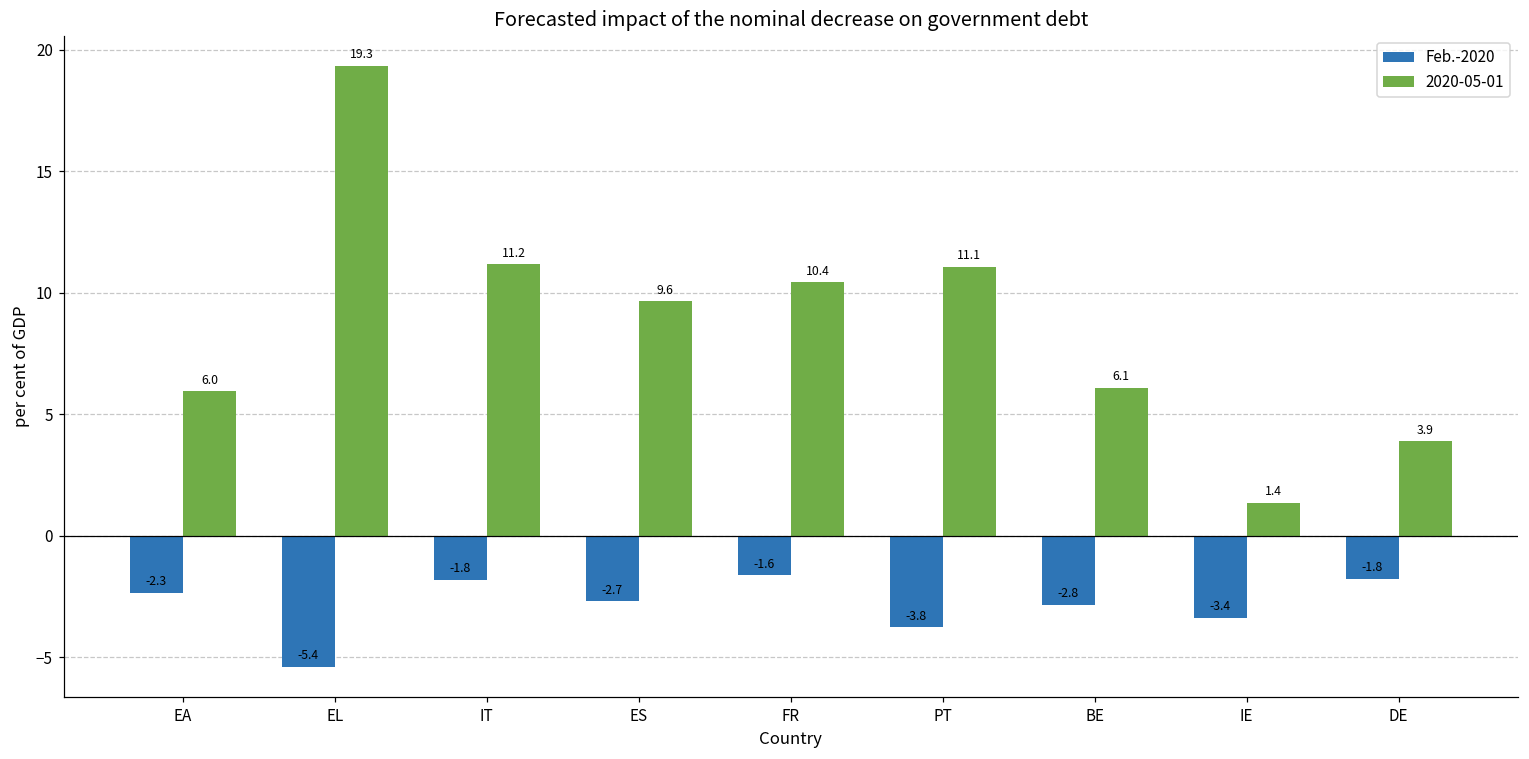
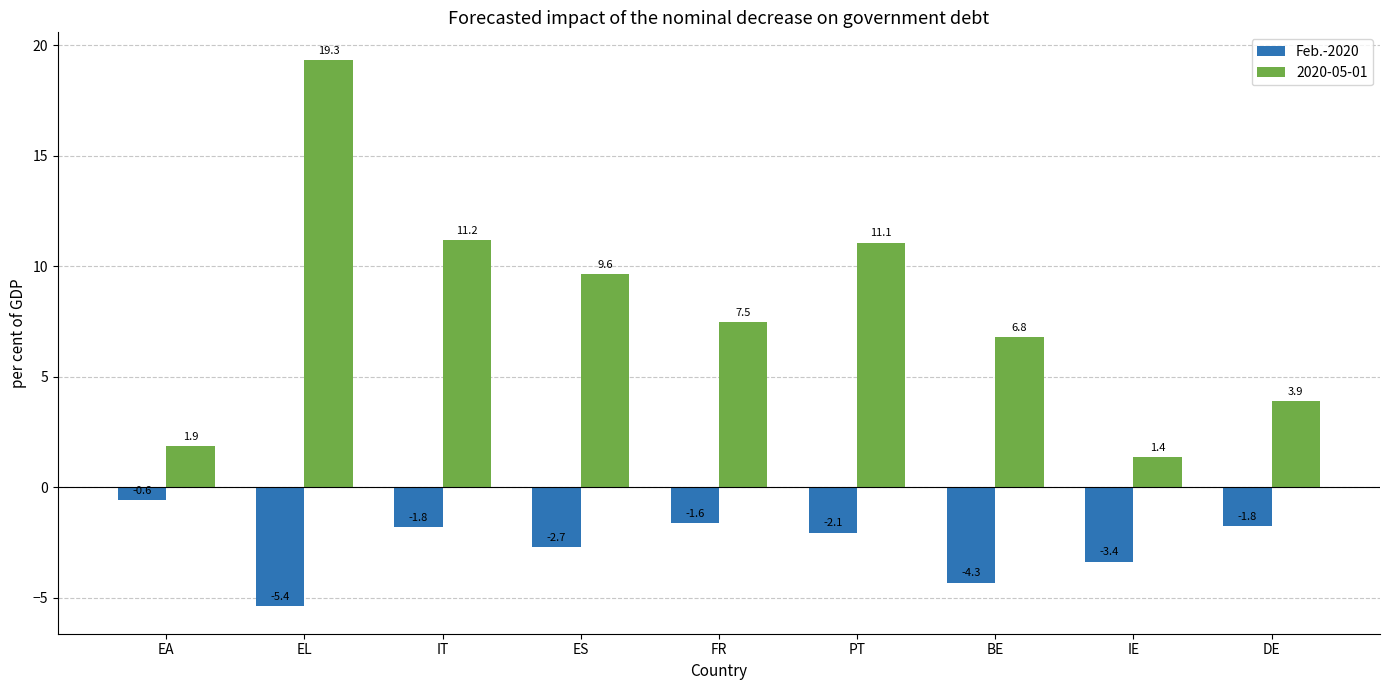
  {
    "Feb.-2020": {
-     "EA": -2.3,
+     "EA": -0.6,
      "EL": -5.4,
      "IT": -1.8,
      "ES": -2.7,
      "FR": -1.6,
-     "PT": -3.8,
-     "BE": -2.8,
+     "PT": -2.1,
+     "BE": -4.3,
      "IE": -3.4,
      "DE": -1.8
    },
    "2020-05-01": {
-     "EA": 6.0,
+     "EA": 1.9,
      "EL": 19.3,
      "IT": 11.2,
      "ES": 9.6,
-     "FR": 10.4,
+     "FR": 7.5,
      "PT": 11.1,
-     "BE": 6.1,
+     "BE": 6.8,
      "IE": 1.4,
      "DE": 3.9
    }
  }
